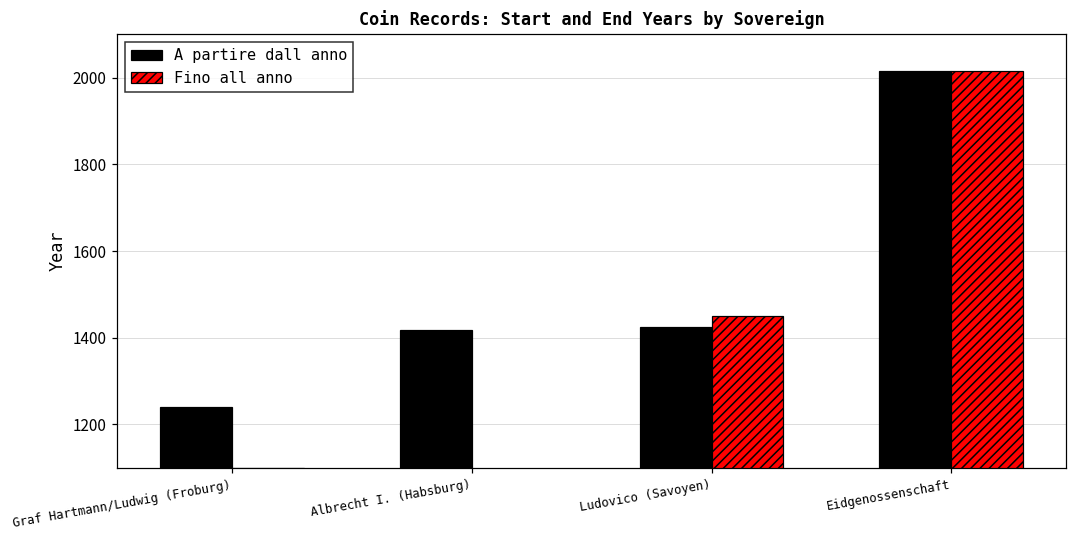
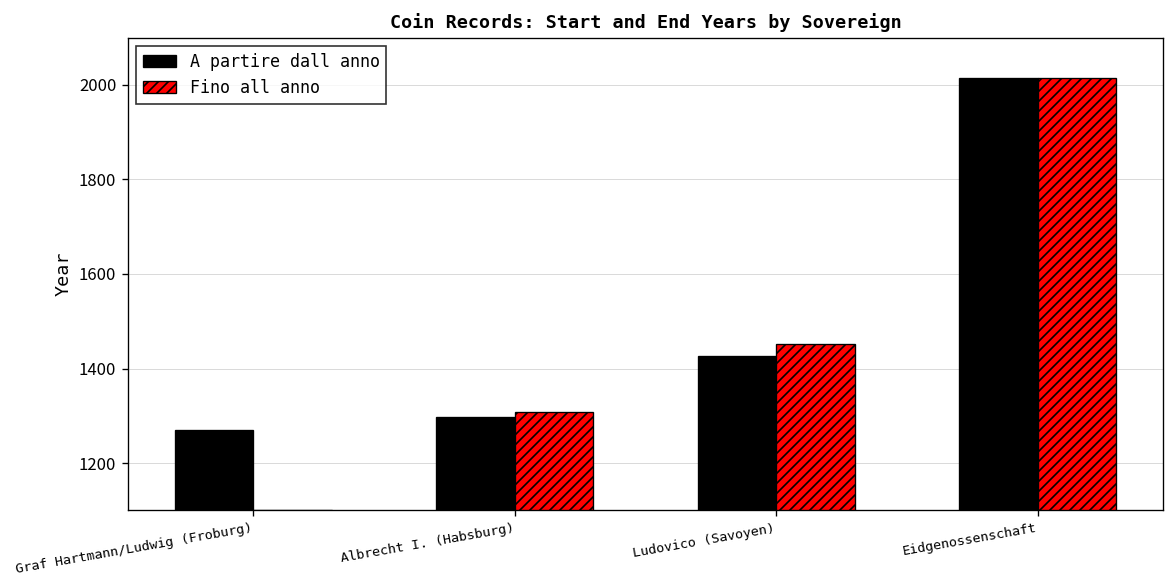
  {
    "A partire dall anno": {
-     "Graf Hartmann/Ludwig (Froburg)": 1240,
-     "Albrecht I. (Habsburg)": 1420,
+     "Graf Hartmann/Ludwig (Froburg)": 1270,
+     "Albrecht I. (Habsburg)": 1300,
      "Ludovico (Savoyen)": 1430,
      "Eidgenossenschaft": 2020
    },
    "Fino all anno": {
      "Graf Hartmann/Ludwig (Froburg)": 1100,
-     "Albrecht I. (Habsburg)": 1100,
+     "Albrecht I. (Habsburg)": 1310,
      "Ludovico (Savoyen)": 1450,
      "Eidgenossenschaft": 2020
    }
  }
